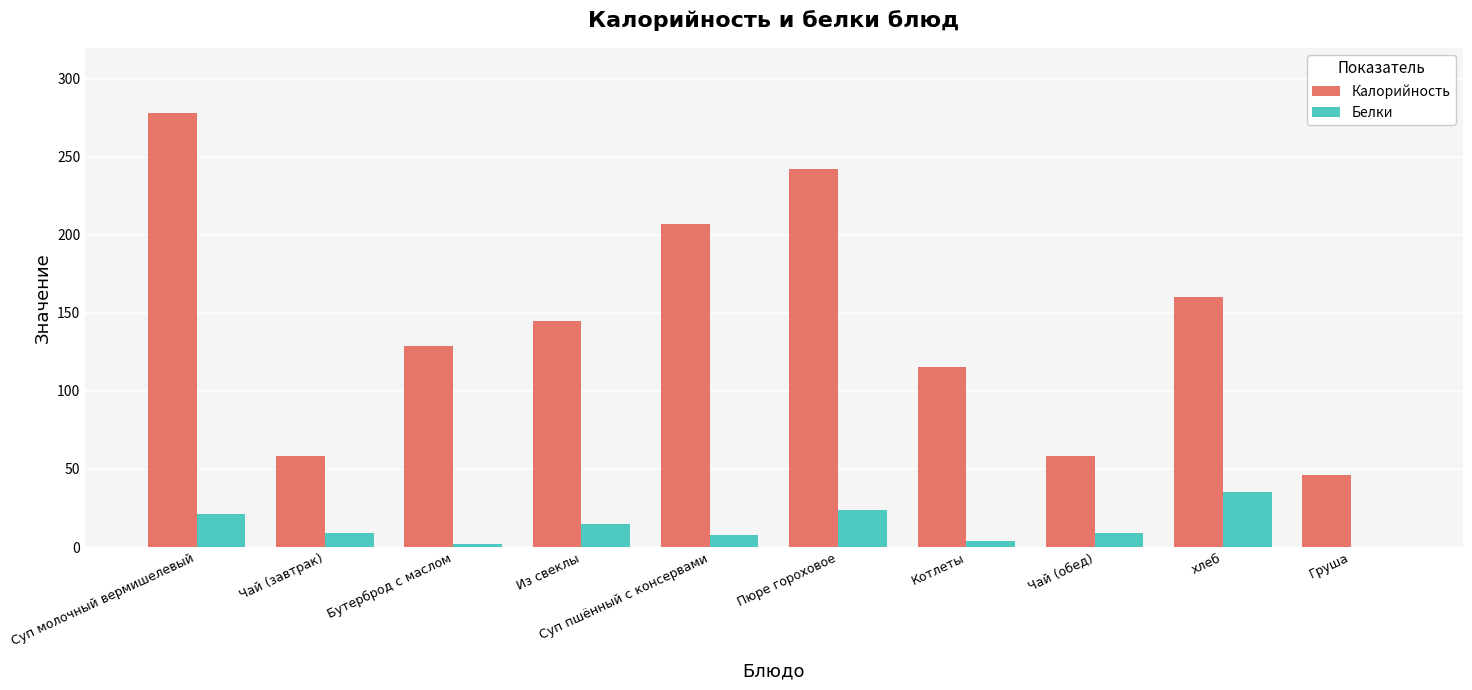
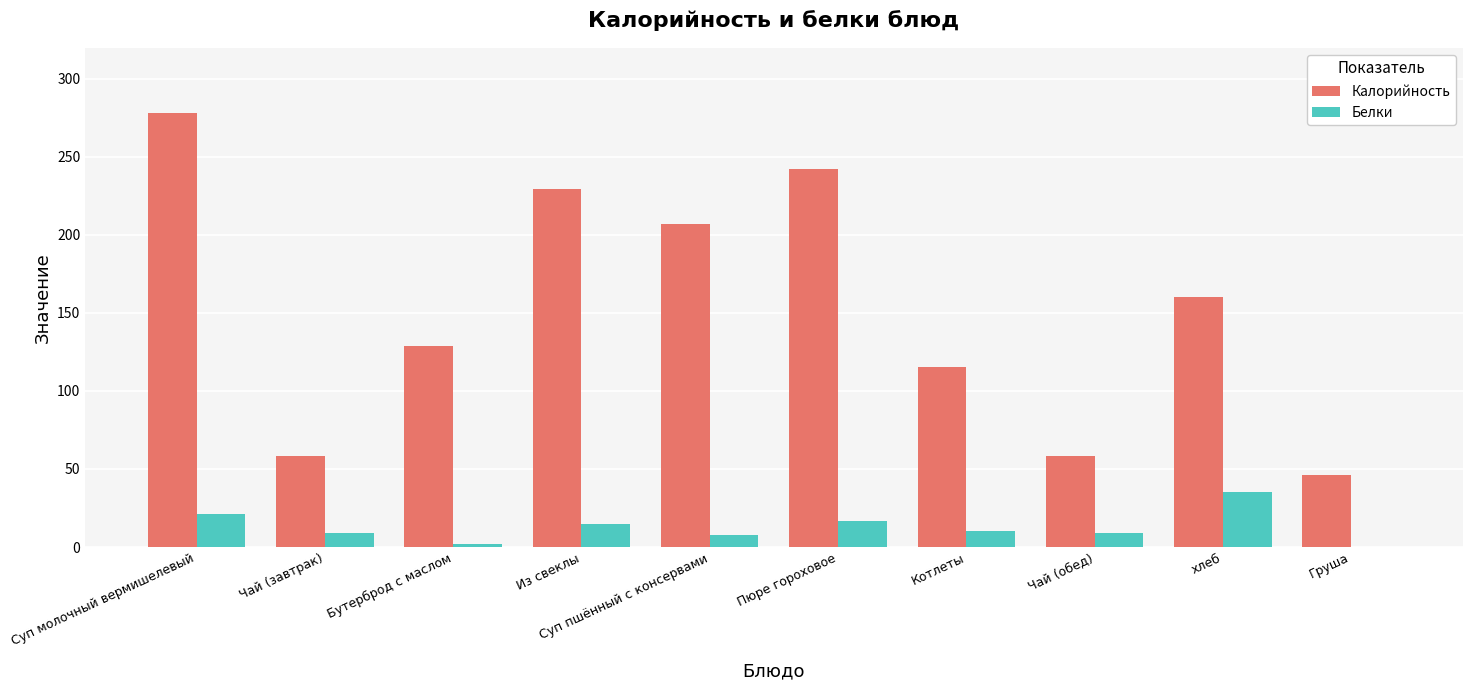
  {
    "Калорийность": {
      "Суп молочный вермишелевый": 278,
      "Чай (завтрак)": 58,
      "Бутерброд с маслом": 129,
-     "Из свеклы": 145,
+     "Из свеклы": 229,
      "Суп пшённый с консервами": 207,
      "Пюре гороховое": 242,
      "Котлеты": 115,
      "Чай (обед)": 58,
      "хлеб": 160,
      "Груша": 46
    },
    "Белки": {
      "Суп молочный вермишелевый": 21,
      "Чай (завтрак)": 9,
      "Бутерброд с маслом": 2,
      "Из свеклы": 15,
      "Суп пшённый с консервами": 8,
-     "Пюре гороховое": 24,
-     "Котлеты": 4,
+     "Пюре гороховое": 17,
+     "Котлеты": 10,
      "Чай (обед)": 9,
      "хлеб": 35,
      "Груша": 0
    }
  }
